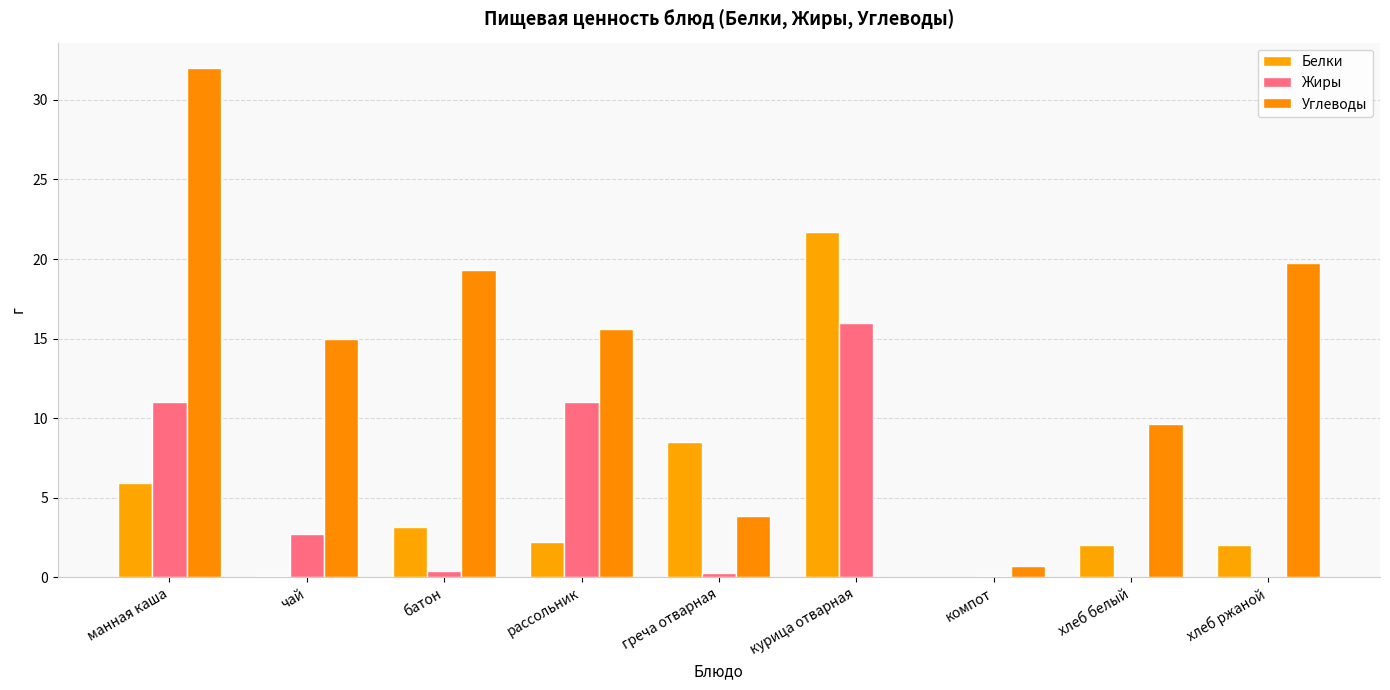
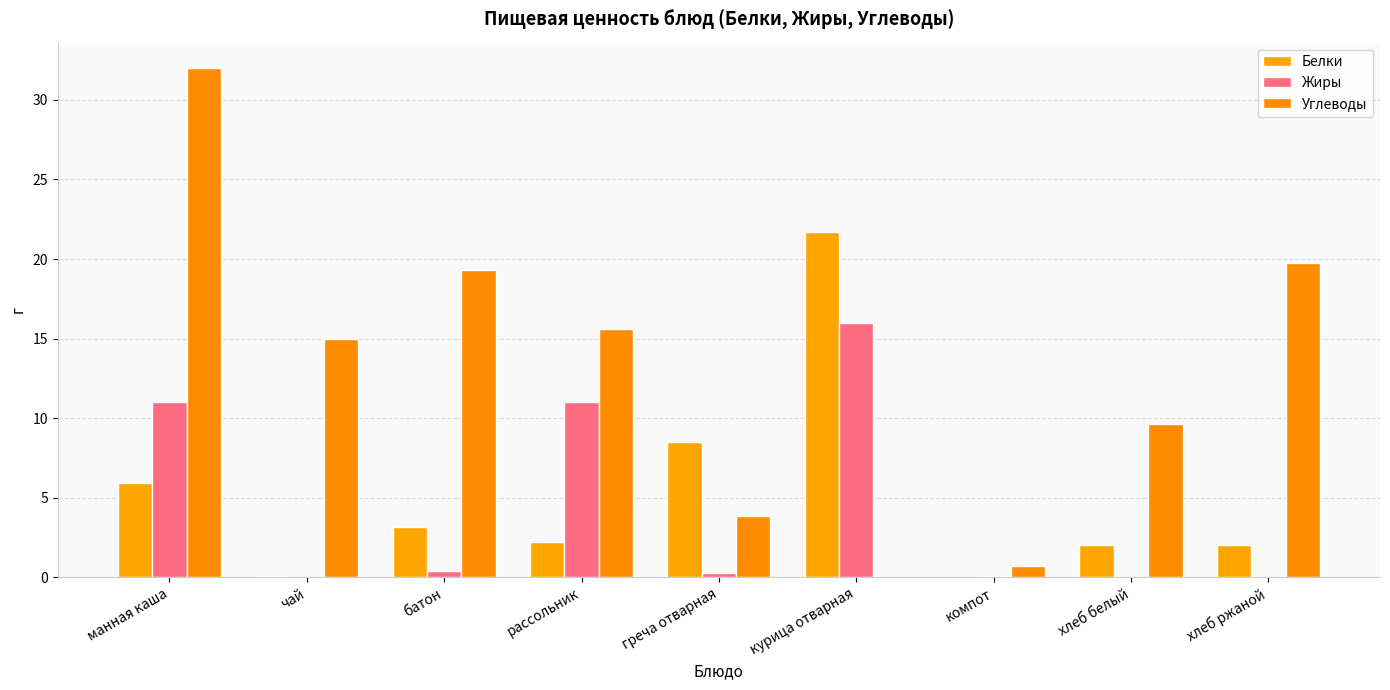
  {
    "Жиры": {
      "манная каша": 11.0,
-     "чай": 2.7,
+     "чай": 0.0,
      "батон": 0.4,
      "рассольник": 11.0,
      "греча отварная": 0.3,
      "курица отварная": 16.0,
      "хлеб белый": 0.0,
      "хлеб ржаной": 0.0
    }
  }
